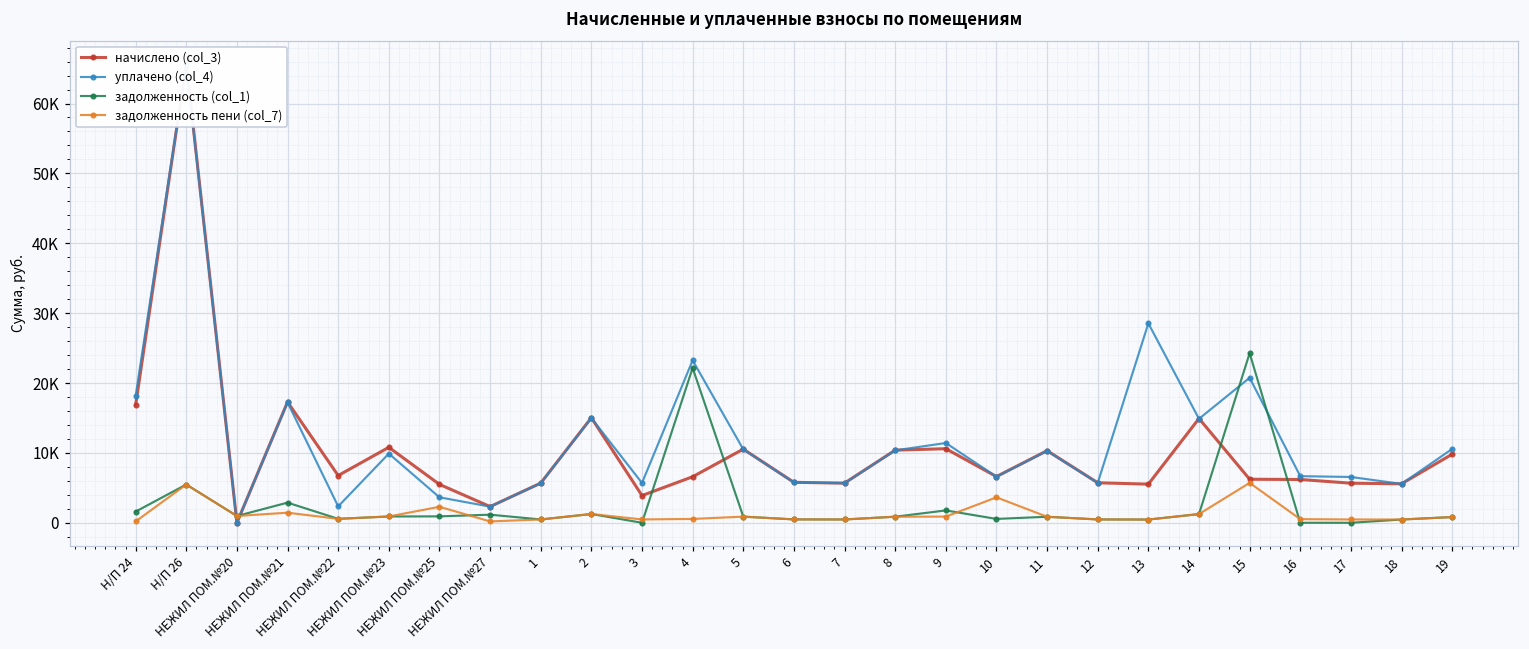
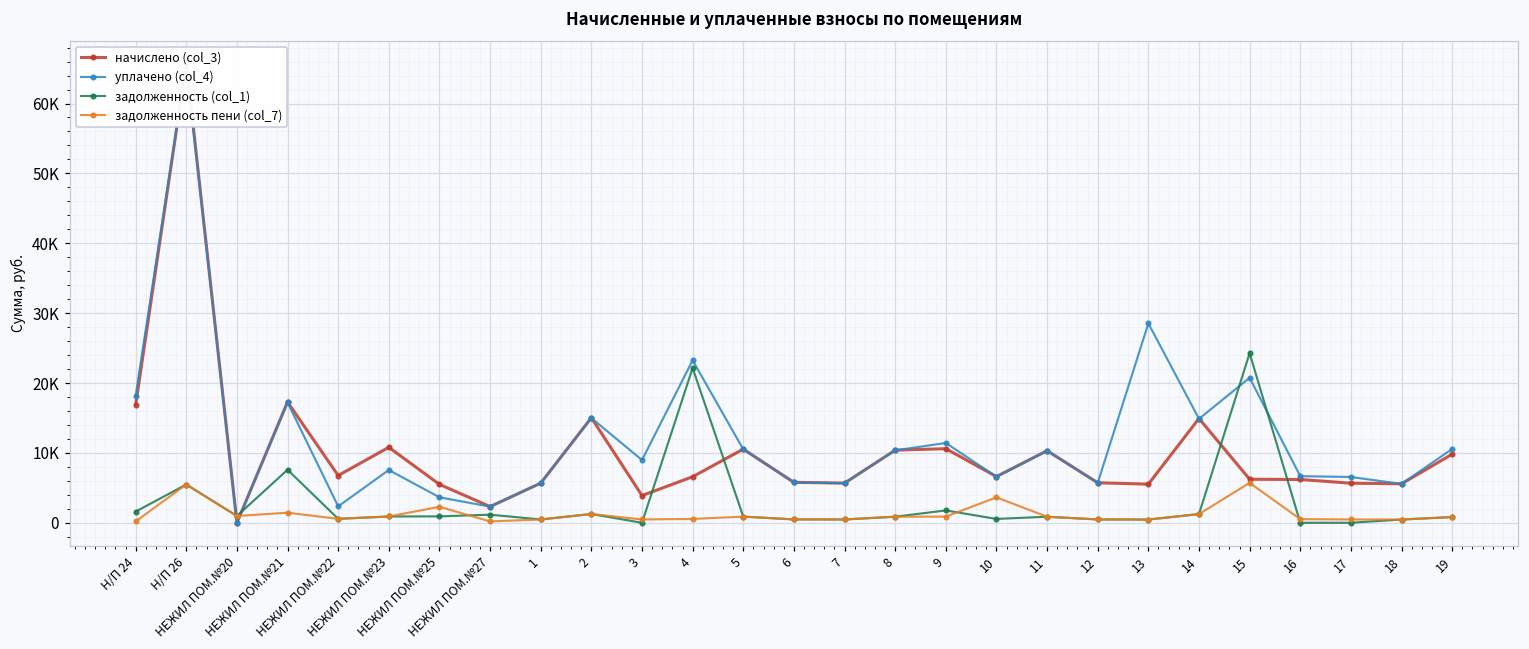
  {
    "начислено (col_3)": {
      "Н/П 24": 17000,
      "НЕЖИЛ ПОМ.№22": 7000,
      "НЕЖИЛ ПОМ.№23": 11000,
      "НЕЖИЛ ПОМ.№25": 5000,
      "3": 4000,
      "4": 7000,
      "9": 11000,
      "13": 6000,
      "15": 6000,
      "16": 6000,
      "17": 6000,
      "19": 10000
    },
    "уплачено (col_4)": {
      "Н/П 24": 18000,
      "НЕЖИЛ ПОМ.№22": 2000,
-     "НЕЖИЛ ПОМ.№23": 10000,
+     "НЕЖИЛ ПОМ.№23": 8000,
      "НЕЖИЛ ПОМ.№25": 4000,
-     "3": 6000,
+     "3": 9000,
      "4": 23000,
      "9": 11000,
      "13": 29000,
      "15": 21000,
      "16": 7000,
      "17": 7000,
      "19": 11000
    },
    "задолженность (col_1)": {
      "Н/П 24": 2000,
-     "НЕЖИЛ ПОМ.№21": 3000,
+     "НЕЖИЛ ПОМ.№21": 8000,
      "НЕЖИЛ ПОМ.№25": 1000,
      "НЕЖИЛ ПОМ.№27": 1000,
      "3": 0,
      "4": 22000,
      "9": 2000,
      "10": 1000,
      "15": 24000,
      "16": 0,
      "17": 0
    },
    "задолженность пени (col_7)": {
      "Н/П 24": 0,
      "НЕЖИЛ ПОМ.№21": 1000,
      "НЕЖИЛ ПОМ.№25": 2000,
      "НЕЖИЛ ПОМ.№27": 0,
      "3": 0,
      "4": 1000,
      "9": 1000,
      "10": 4000,
      "15": 6000,
      "16": 1000,
      "17": 0
    }
  }
